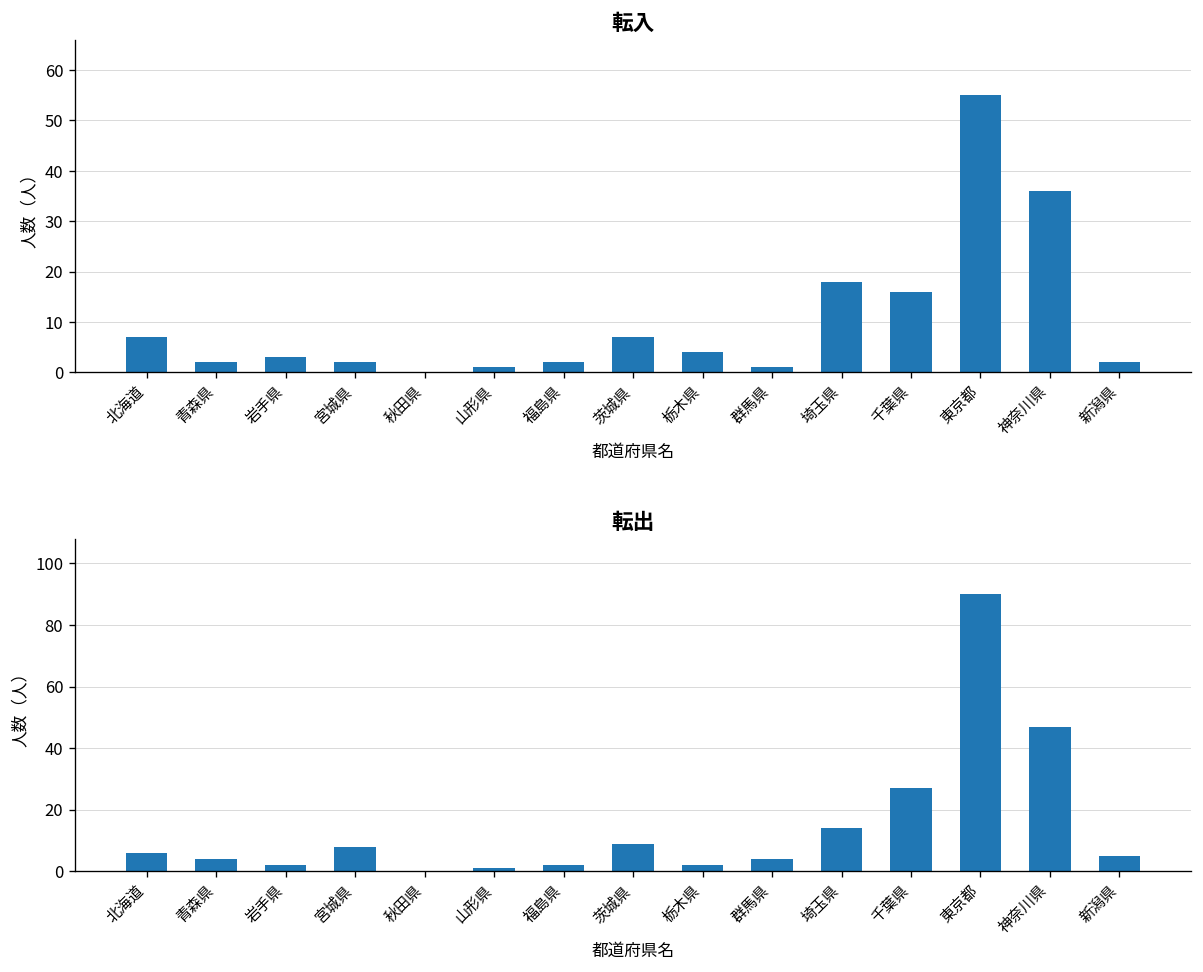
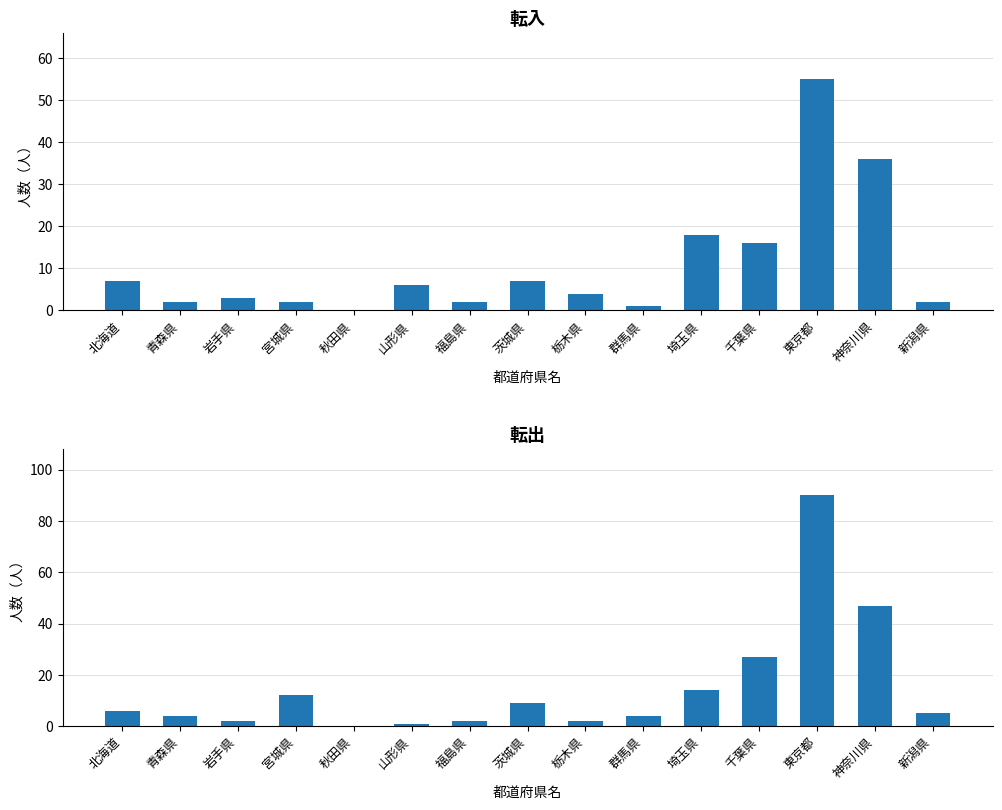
  {
    "転入": {
      "北海道": 7,
      "青森県": 2,
      "岩手県": 3,
      "宮城県": 2,
      "秋田県": 0,
-     "山形県": 1,
+     "山形県": 6,
      "福島県": 2,
      "茨城県": 7,
      "栃木県": 4,
      "群馬県": 1,
      "埼玉県": 18,
      "千葉県": 16,
      "東京都": 55,
      "神奈川県": 36,
      "新潟県": 2
    },
    "転出": {
      "北海道": 6,
      "青森県": 4,
      "岩手県": 2,
-     "宮城県": 8,
+     "宮城県": 12,
      "秋田県": 0,
      "山形県": 1,
      "福島県": 2,
      "茨城県": 9,
      "栃木県": 2,
      "群馬県": 4,
      "埼玉県": 14,
      "千葉県": 27,
      "東京都": 90,
      "神奈川県": 47,
      "新潟県": 5
    }
  }
